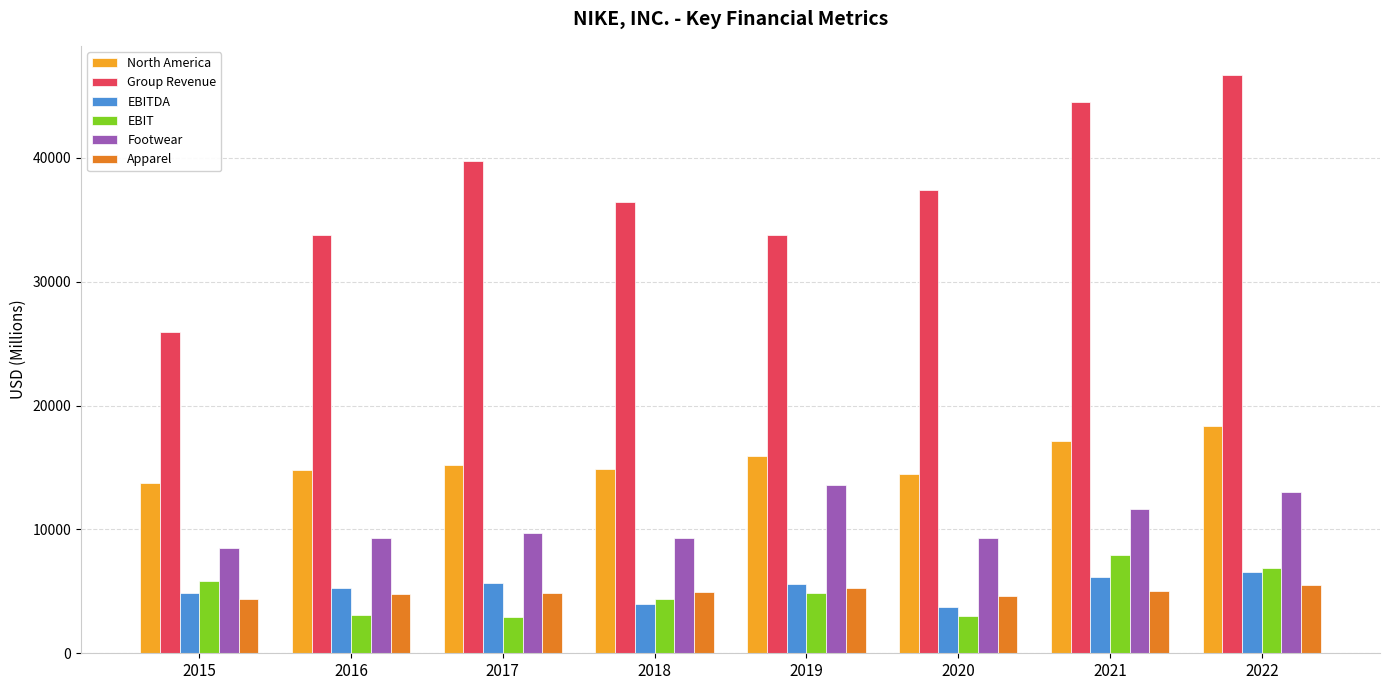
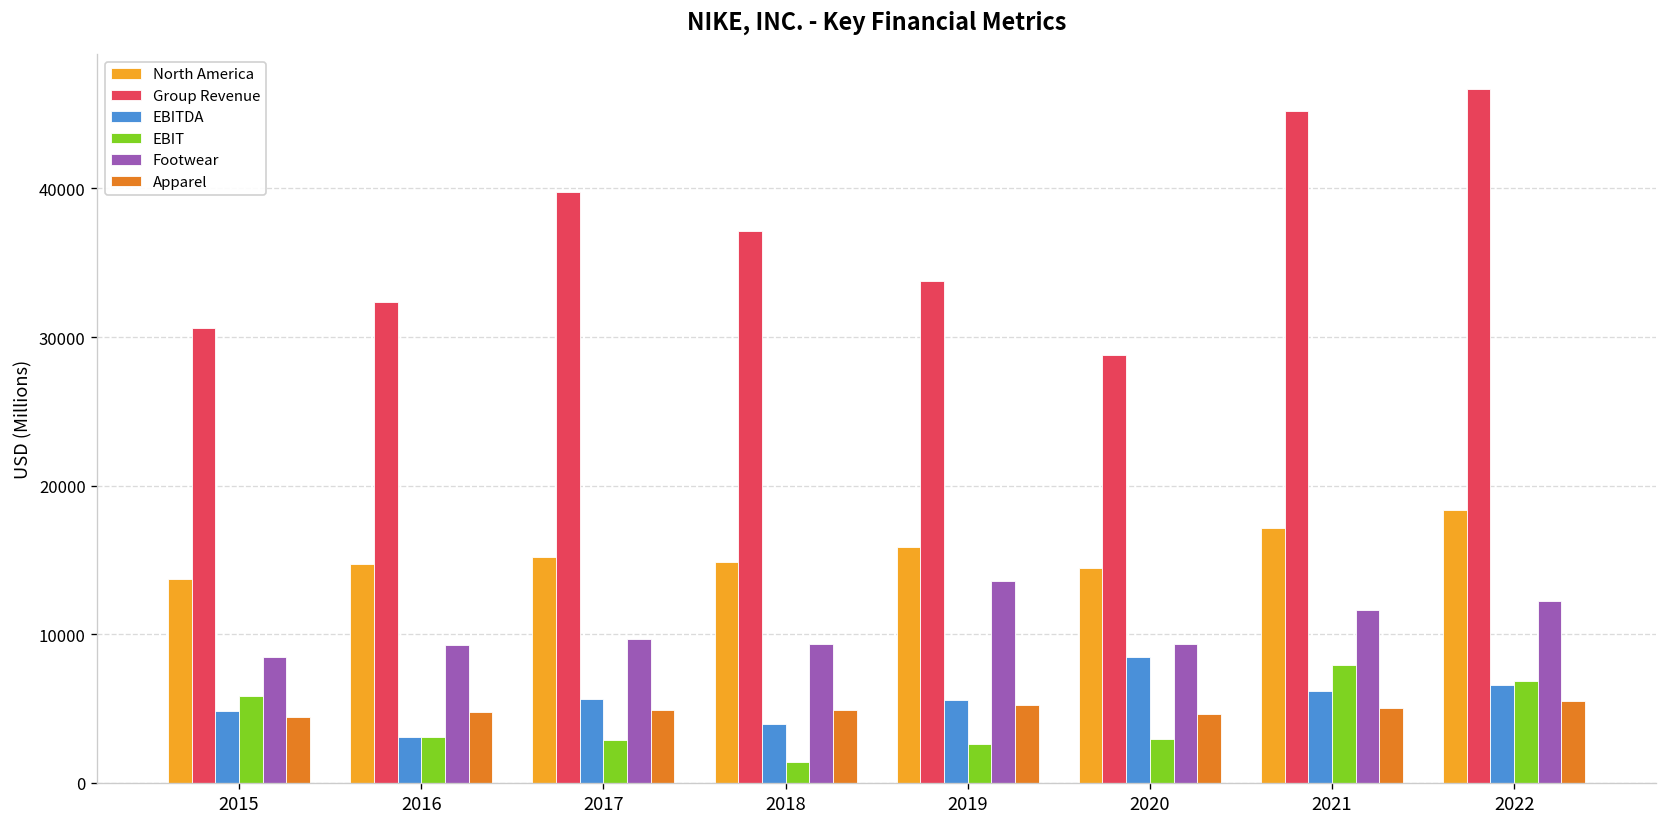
  {
    "Group Revenue": {
-     "2015": 26000,
-     "2016": 33800,
+     "2015": 30600,
+     "2016": 32400,
      "2017": 39800,
-     "2018": 36400,
+     "2018": 37100,
      "2019": 33800,
-     "2020": 37400,
-     "2021": 44500,
+     "2020": 28800,
+     "2021": 45200,
      "2022": 46700
    },
    "EBITDA": {
      "2015": 4800,
-     "2016": 5300,
+     "2016": 3100,
      "2017": 5700,
      "2018": 4000,
      "2019": 5600,
-     "2020": 3700,
+     "2020": 8500,
      "2021": 6200,
      "2022": 6600
    },
    "EBIT": {
      "2015": 5900,
      "2016": 3100,
      "2017": 2900,
-     "2018": 4400,
-     "2019": 4900,
+     "2018": 1400,
+     "2019": 2600,
      "2020": 3000,
      "2021": 7900,
      "2022": 6900
    },
    "Footwear": {
      "2015": 8500,
      "2016": 9300,
      "2017": 9700,
      "2018": 9300,
      "2019": 13600,
      "2020": 9300,
      "2021": 11600,
-     "2022": 13000
+     "2022": 12200
    }
  }
